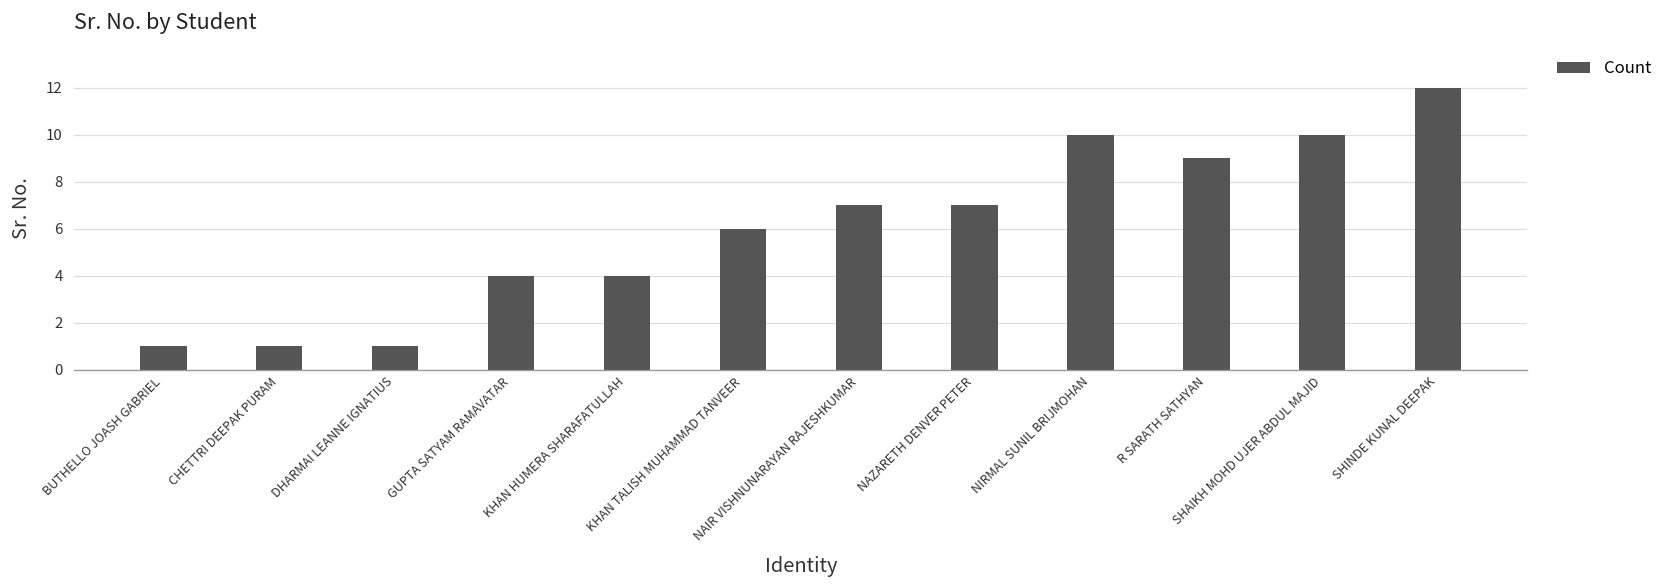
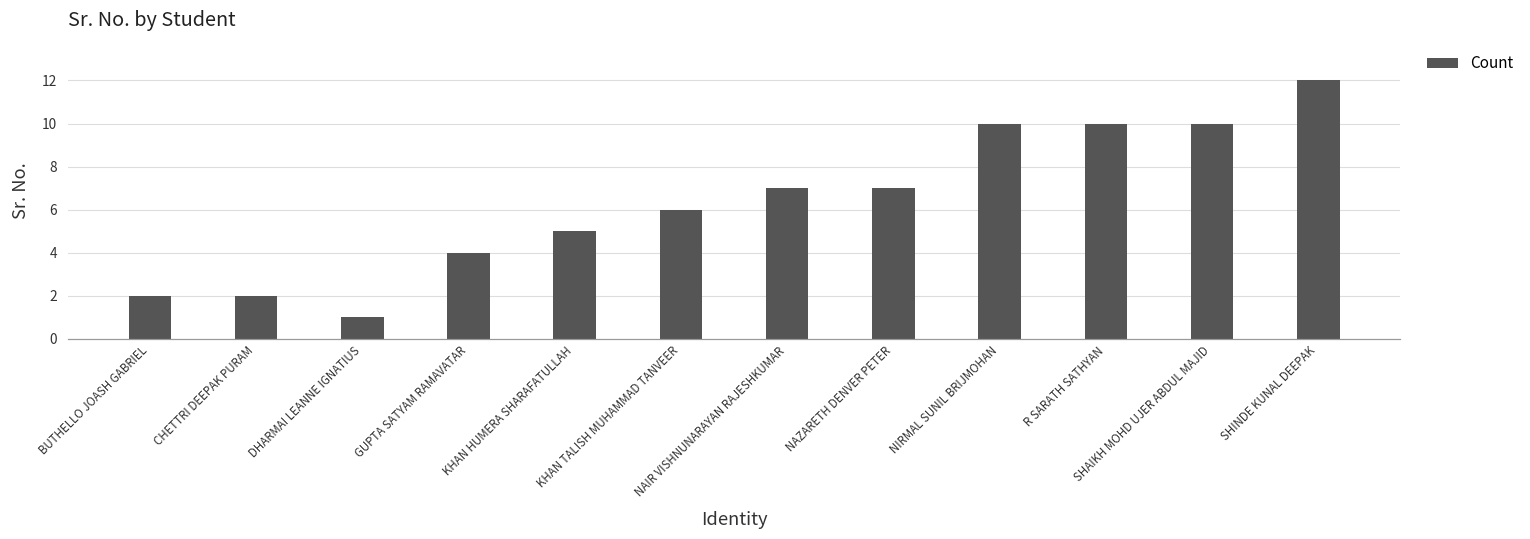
  {
-   "BUTHELLO JOASH GABRIEL": 1,
-   "CHETTRI DEEPAK PURAM": 1,
+   "BUTHELLO JOASH GABRIEL": 2,
+   "CHETTRI DEEPAK PURAM": 2,
    "DHARMAI LEANNE IGNATIUS": 1,
    "GUPTA SATYAM RAMAVATAR": 4,
-   "KHAN HUMERA SHARAFATULLAH": 4,
+   "KHAN HUMERA SHARAFATULLAH": 5,
    "KHAN TALISH MUHAMMAD TANVEER": 6,
    "NAIR VISHNUNARAYAN RAJESHKUMAR": 7,
    "NAZARETH DENVER PETER": 7,
    "NIRMAL SUNIL BRIJMOHAN": 10,
-   "R SARATH SATHYAN": 9,
+   "R SARATH SATHYAN": 10,
    "SHAIKH MOHD UJER ABDUL MAJID": 10,
    "SHINDE KUNAL DEEPAK": 12
  }
